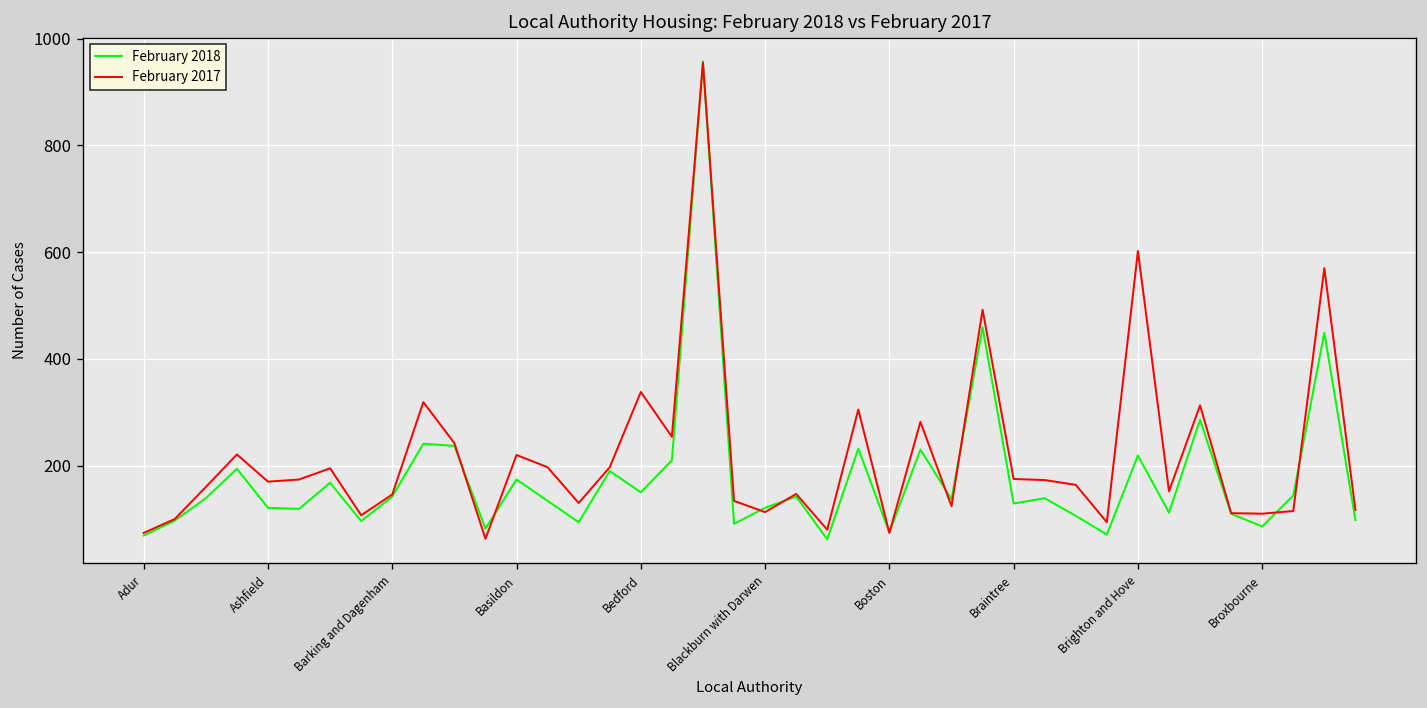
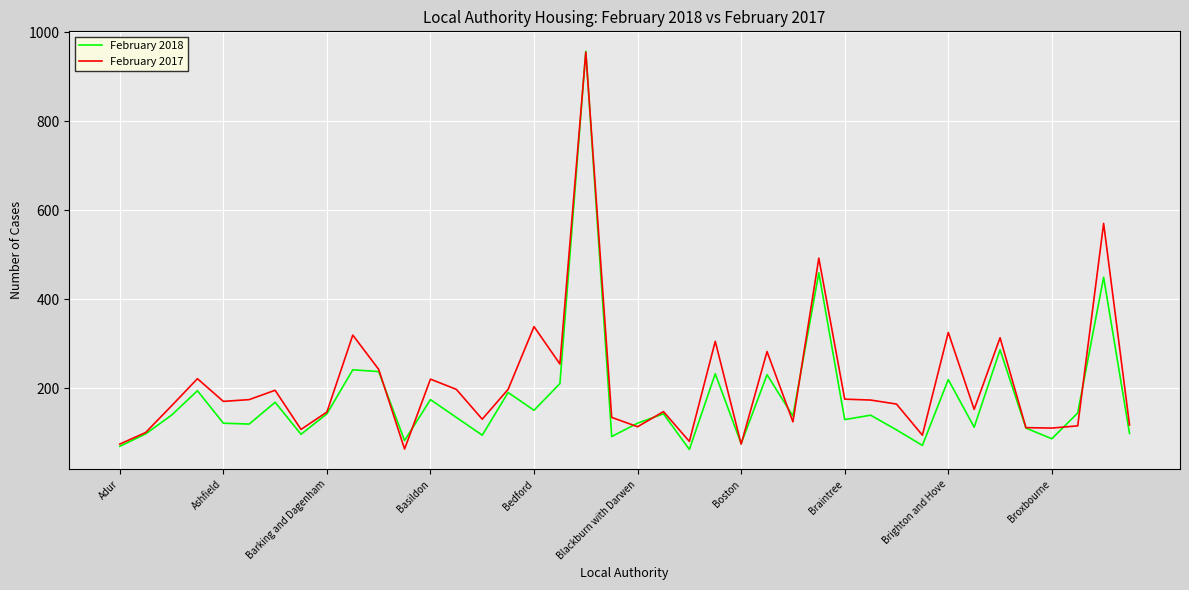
  {
    "February 2018": {
      "Ashfield": 120,
      "Basildon": 170,
      "Bedford": 150,
      "Blackburn with Darwen": 120,
      "Braintree": 130,
      "Brighton and Hove": 220,
      "Broxbourne": 90
    },
    "February 2017": {
      "Ashfield": 170,
      "Basildon": 220,
      "Bedford": 340,
      "Blackburn with Darwen": 110,
      "Braintree": 180,
-     "Brighton and Hove": 600,
+     "Brighton and Hove": 330,
      "Broxbourne": 110
    }
  }
